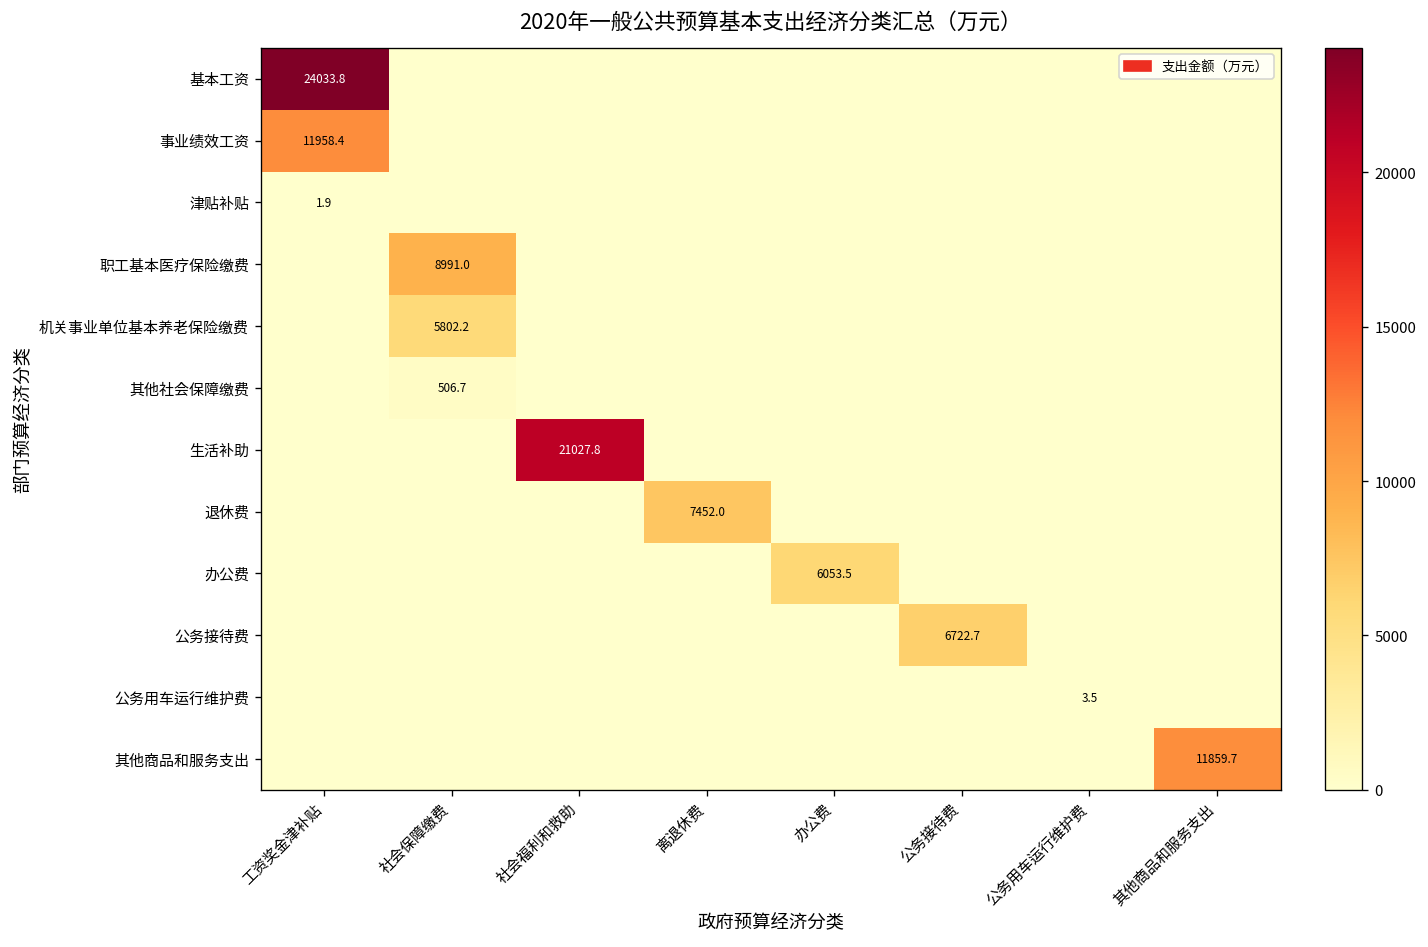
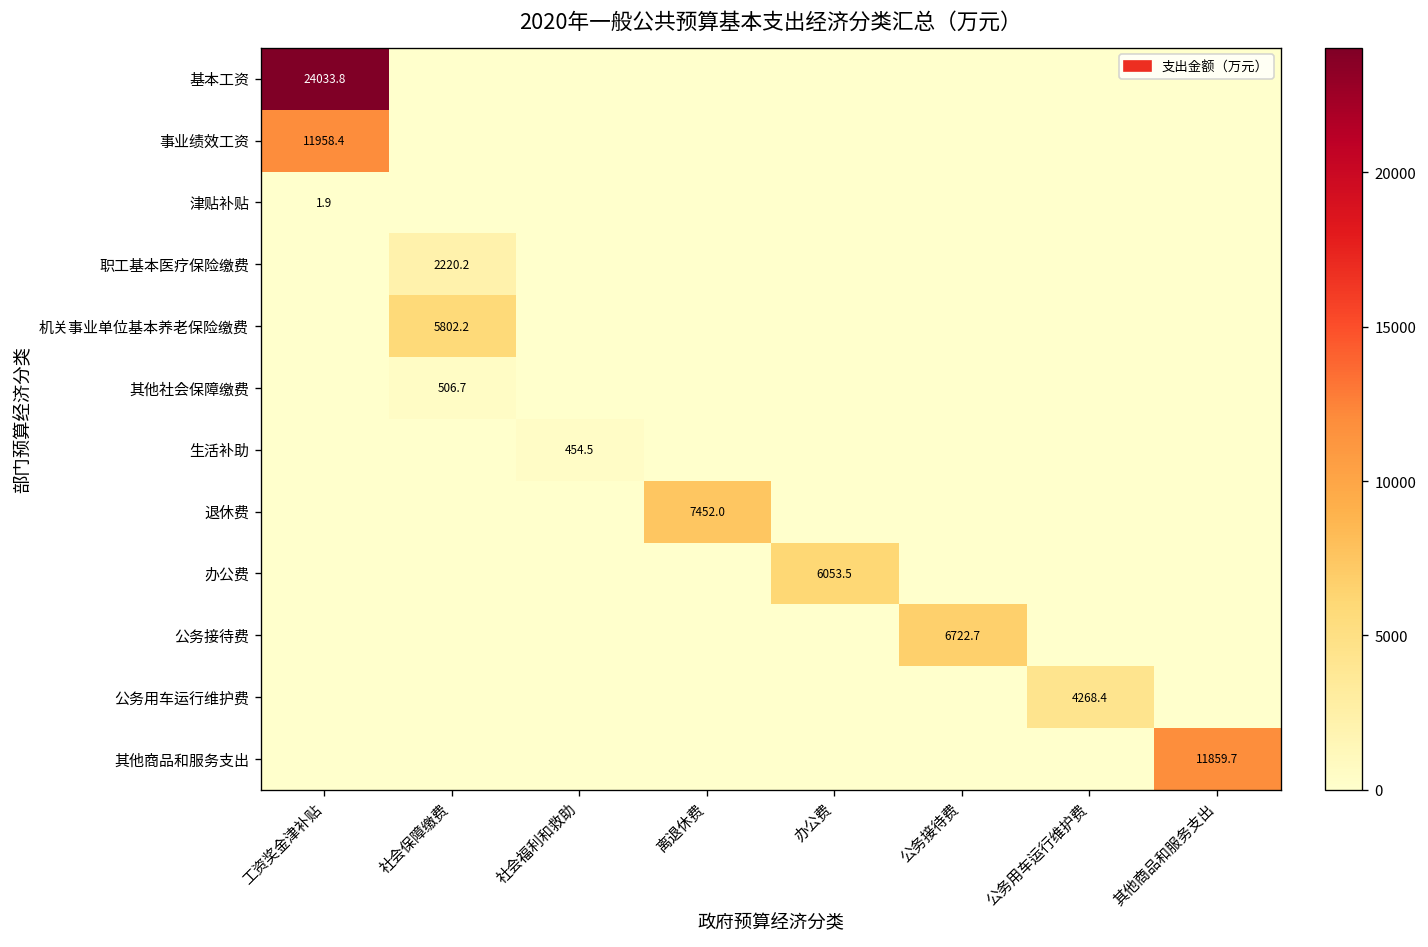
  {
    "基本工资": {
      "工资奖金津补贴": 24033.8
    },
    "事业绩效工资": {
      "工资奖金津补贴": 11958.4
    },
    "津贴补贴": {
      "工资奖金津补贴": 1.9
    },
    "职工基本医疗保险缴费": {
-     "社会保障缴费": 8991.0
+     "社会保障缴费": 2220.2
    },
    "机关事业单位基本养老保险缴费": {
      "社会保障缴费": 5802.2
    },
    "其他社会保障缴费": {
      "社会保障缴费": 506.7
    },
    "生活补助": {
-     "社会福利和救助": 21027.8
+     "社会福利和救助": 454.5
    },
    "退休费": {
      "离退休费": 7452.0
    },
    "办公费": {
      "办公费": 6053.5
    },
    "公务接待费": {
      "公务接待费": 6722.7
    },
    "公务用车运行维护费": {
-     "公务用车运行维护费": 3.5
+     "公务用车运行维护费": 4268.4
    },
    "其他商品和服务支出": {
      "其他商品和服务支出": 11859.7
    }
  }
